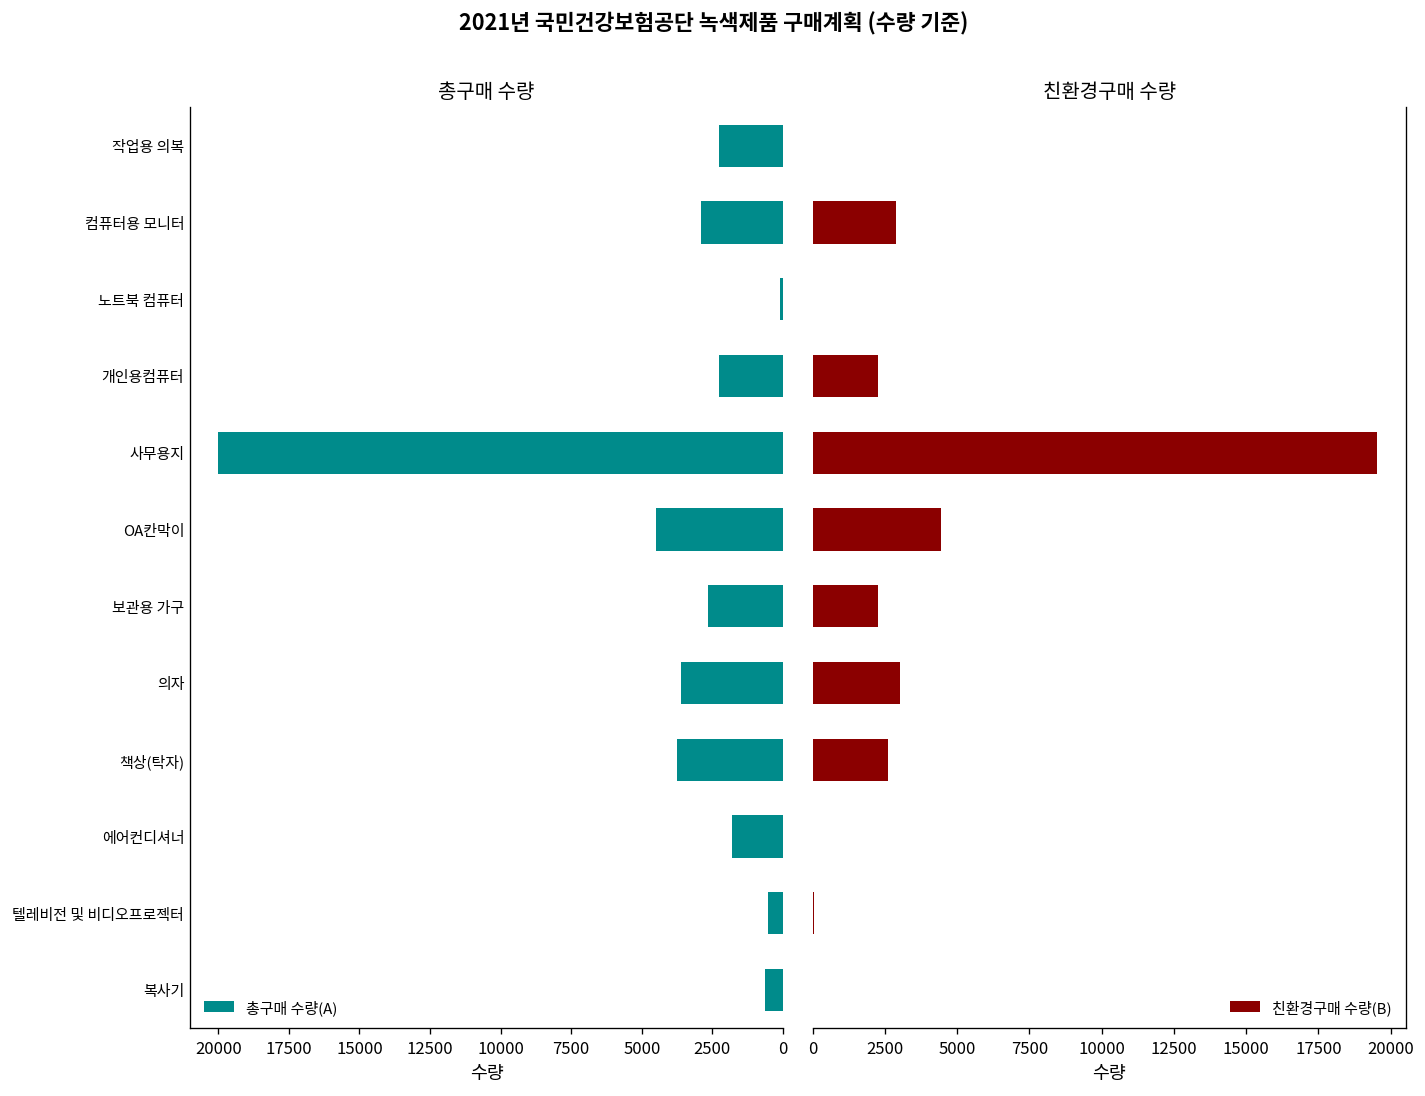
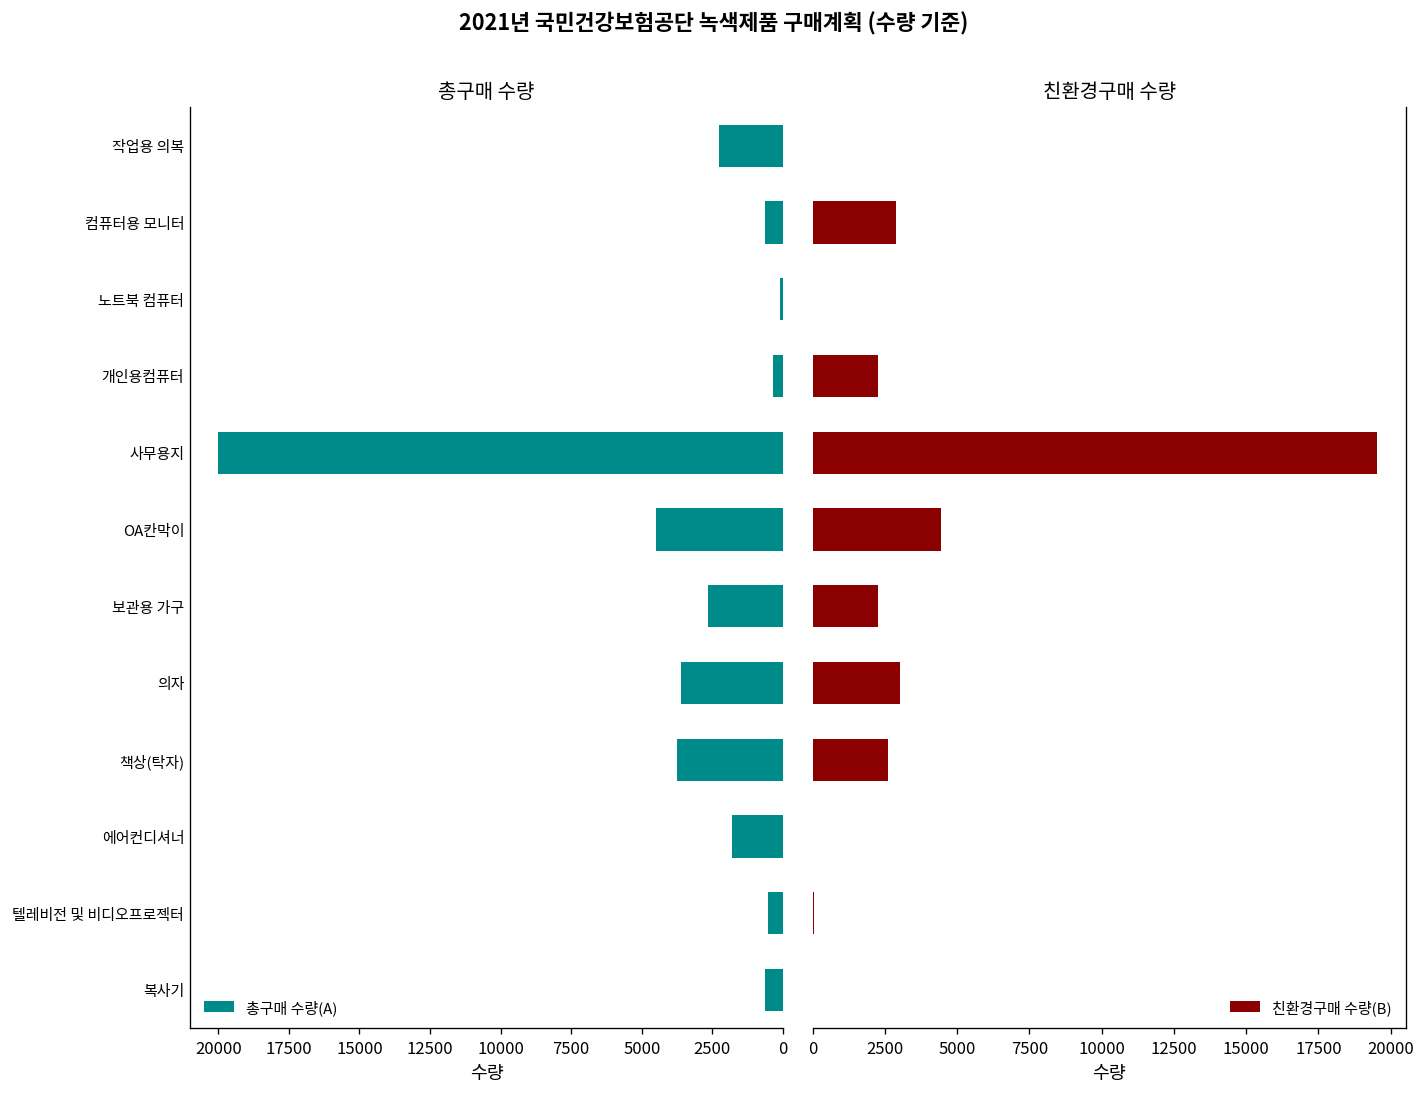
  {
    "총구매 수량": {
      "작업용 의복": 2300,
-     "컴퓨터용 모니터": 2900,
-     "개인용컴퓨터": 2300,
+     "컴퓨터용 모니터": 600,
+     "개인용컴퓨터": 400,
      "사무용지": 20000,
      "OA칸막이": 4500,
      "보관용 가구": 2700,
      "의자": 3600,
      "책상(탁자)": 3800,
      "에어컨디셔너": 1800,
      "텔레비전 및 비디오프로젝터": 500,
      "복사기": 600
    }
  }
